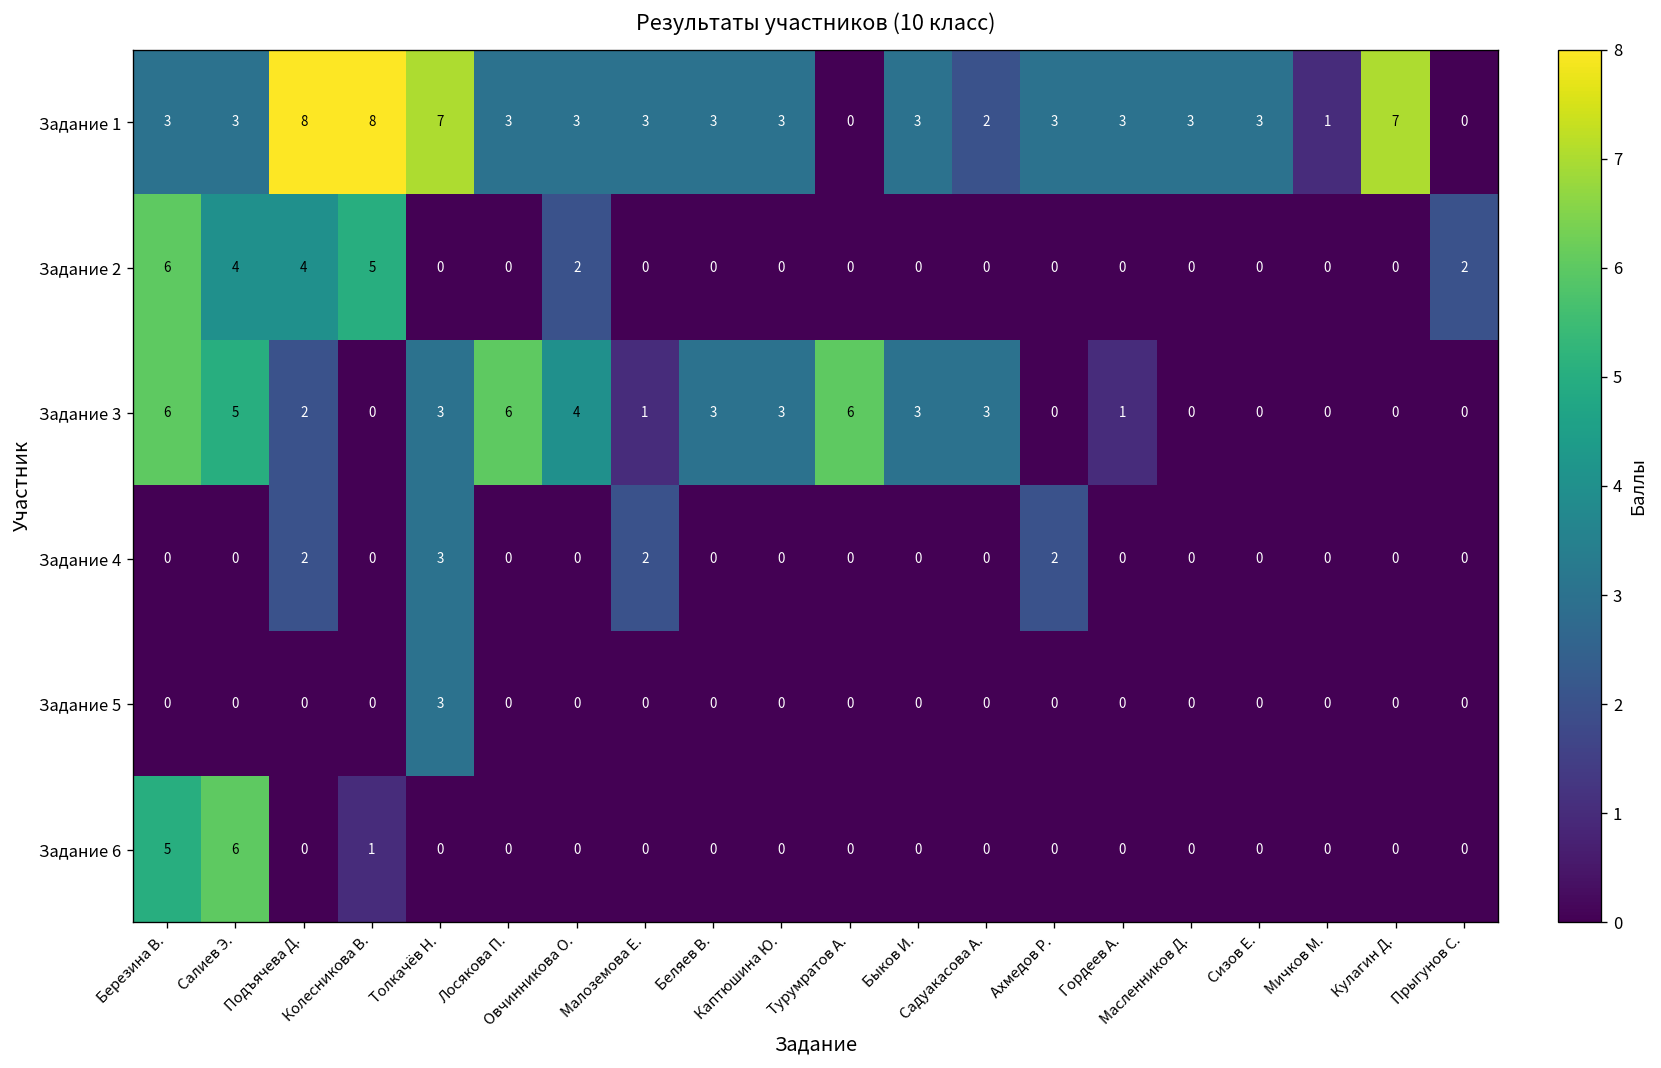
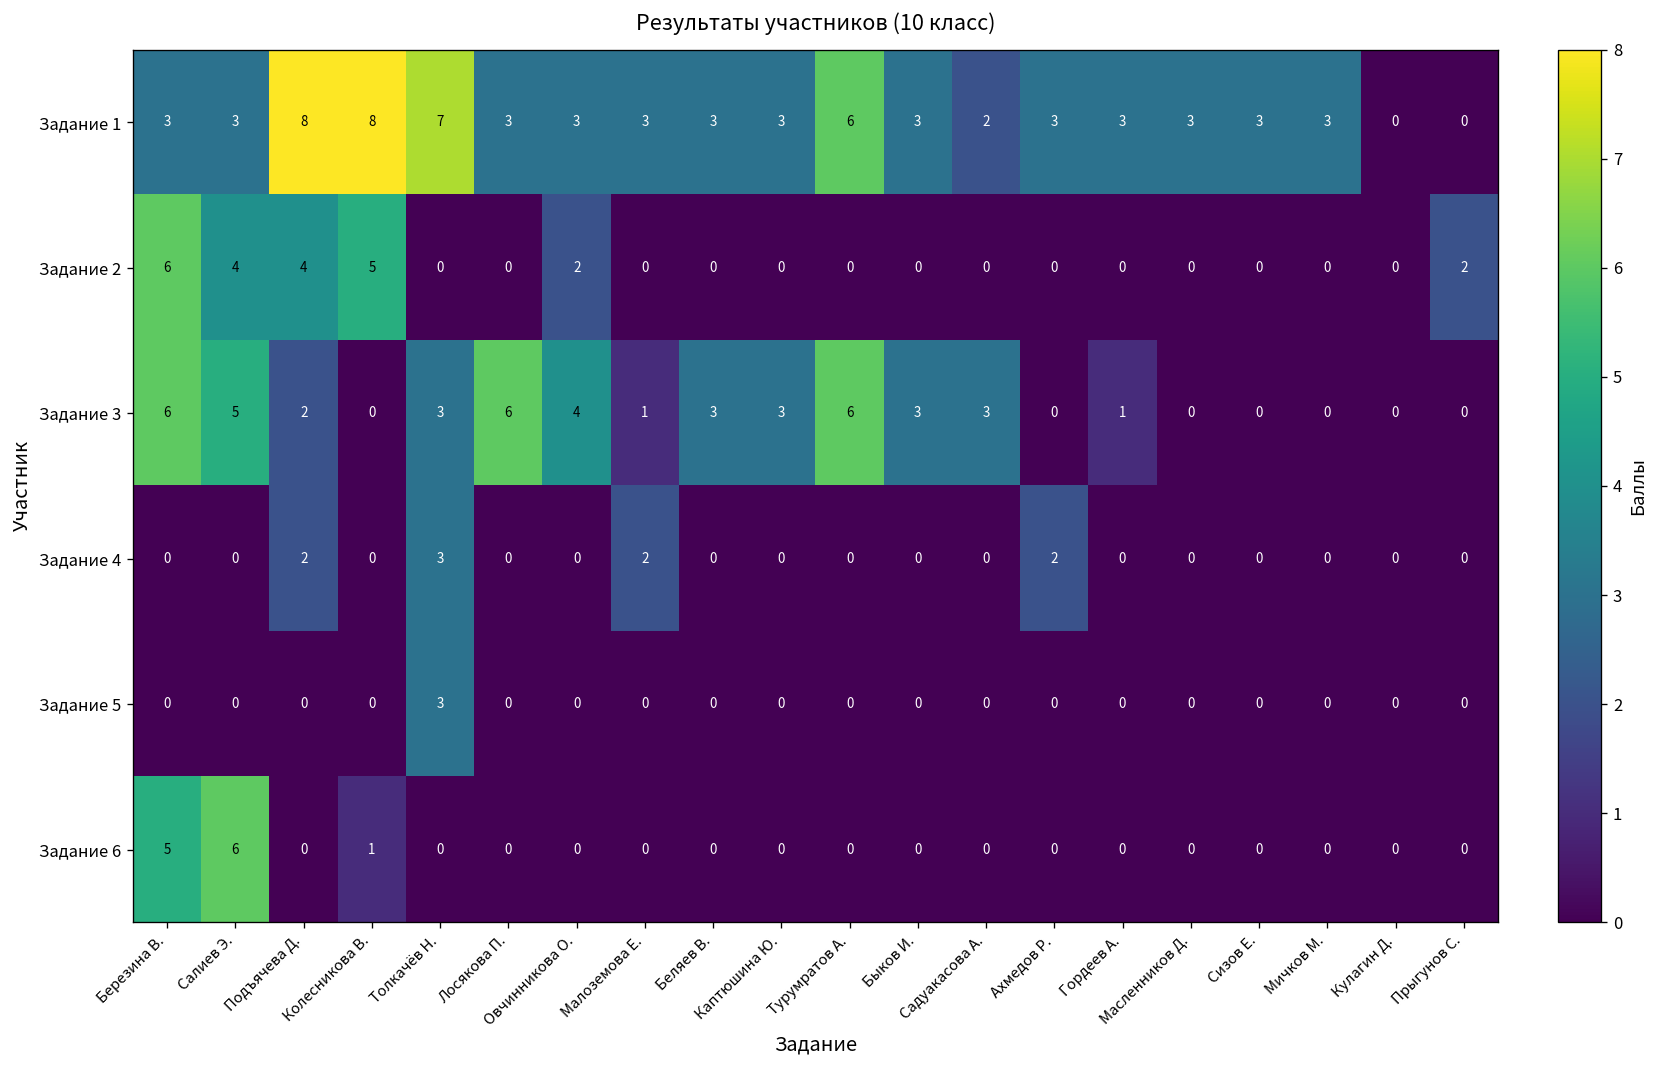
  {
    "Задание 1": {
      "Березина В.": 3,
      "Салиев Э.": 3,
      "Подъячева Д.": 8,
      "Колесникова В.": 8,
      "Толкачёв Н.": 7,
      "Лосякова П.": 3,
      "Овчинникова О.": 3,
      "Малоземова Е.": 3,
      "Беляев В.": 3,
      "Каптюшина Ю.": 3,
-     "Турумратов А.": 0,
+     "Турумратов А.": 6,
      "Быков И.": 3,
      "Садуакасова А.": 2,
      "Ахмедов Р.": 3,
      "Гордеев А.": 3,
      "Масленников Д.": 3,
      "Сизов Е.": 3,
-     "Мичков М.": 1,
-     "Кулагин Д.": 7,
+     "Мичков М.": 3,
+     "Кулагин Д.": 0,
      "Прыгунов С.": 0
    },
    "Задание 2": {
      "Березина В.": 6,
      "Салиев Э.": 4,
      "Подъячева Д.": 4,
      "Колесникова В.": 5,
      "Толкачёв Н.": 0,
      "Лосякова П.": 0,
      "Овчинникова О.": 2,
      "Малоземова Е.": 0,
      "Беляев В.": 0,
      "Каптюшина Ю.": 0,
      "Турумратов А.": 0,
      "Быков И.": 0,
      "Садуакасова А.": 0,
      "Ахмедов Р.": 0,
      "Гордеев А.": 0,
      "Масленников Д.": 0,
      "Сизов Е.": 0,
      "Мичков М.": 0,
      "Кулагин Д.": 0,
      "Прыгунов С.": 2
    },
    "Задание 3": {
      "Березина В.": 6,
      "Салиев Э.": 5,
      "Подъячева Д.": 2,
      "Колесникова В.": 0,
      "Толкачёв Н.": 3,
      "Лосякова П.": 6,
      "Овчинникова О.": 4,
      "Малоземова Е.": 1,
      "Беляев В.": 3,
      "Каптюшина Ю.": 3,
      "Турумратов А.": 6,
      "Быков И.": 3,
      "Садуакасова А.": 3,
      "Ахмедов Р.": 0,
      "Гордеев А.": 1,
      "Масленников Д.": 0,
      "Сизов Е.": 0,
      "Мичков М.": 0,
      "Кулагин Д.": 0,
      "Прыгунов С.": 0
    },
    "Задание 4": {
      "Березина В.": 0,
      "Салиев Э.": 0,
      "Подъячева Д.": 2,
      "Колесникова В.": 0,
      "Толкачёв Н.": 3,
      "Лосякова П.": 0,
      "Овчинникова О.": 0,
      "Малоземова Е.": 2,
      "Беляев В.": 0,
      "Каптюшина Ю.": 0,
      "Турумратов А.": 0,
      "Быков И.": 0,
      "Садуакасова А.": 0,
      "Ахмедов Р.": 2,
      "Гордеев А.": 0,
      "Масленников Д.": 0,
      "Сизов Е.": 0,
      "Мичков М.": 0,
      "Кулагин Д.": 0,
      "Прыгунов С.": 0
    },
    "Задание 5": {
      "Березина В.": 0,
      "Салиев Э.": 0,
      "Подъячева Д.": 0,
      "Колесникова В.": 0,
      "Толкачёв Н.": 3,
      "Лосякова П.": 0,
      "Овчинникова О.": 0,
      "Малоземова Е.": 0,
      "Беляев В.": 0,
      "Каптюшина Ю.": 0,
      "Турумратов А.": 0,
      "Быков И.": 0,
      "Садуакасова А.": 0,
      "Ахмедов Р.": 0,
      "Гордеев А.": 0,
      "Масленников Д.": 0,
      "Сизов Е.": 0,
      "Мичков М.": 0,
      "Кулагин Д.": 0,
      "Прыгунов С.": 0
    },
    "Задание 6": {
      "Березина В.": 5,
      "Салиев Э.": 6,
      "Подъячева Д.": 0,
      "Колесникова В.": 1,
      "Толкачёв Н.": 0,
      "Лосякова П.": 0,
      "Овчинникова О.": 0,
      "Малоземова Е.": 0,
      "Беляев В.": 0,
      "Каптюшина Ю.": 0,
      "Турумратов А.": 0,
      "Быков И.": 0,
      "Садуакасова А.": 0,
      "Ахмедов Р.": 0,
      "Гордеев А.": 0,
      "Масленников Д.": 0,
      "Сизов Е.": 0,
      "Мичков М.": 0,
      "Кулагин Д.": 0,
      "Прыгунов С.": 0
    }
  }
